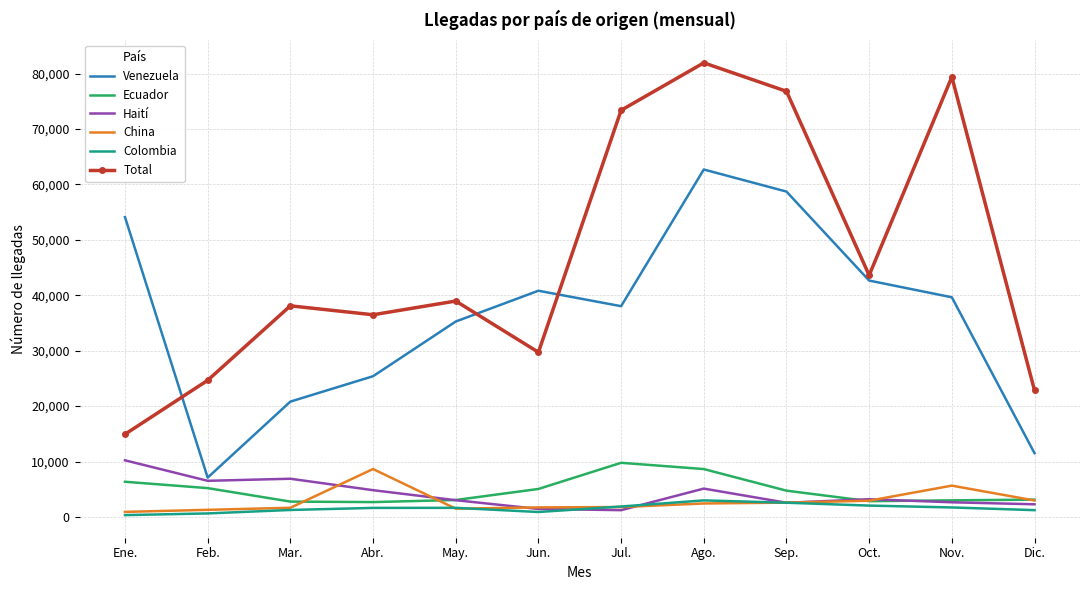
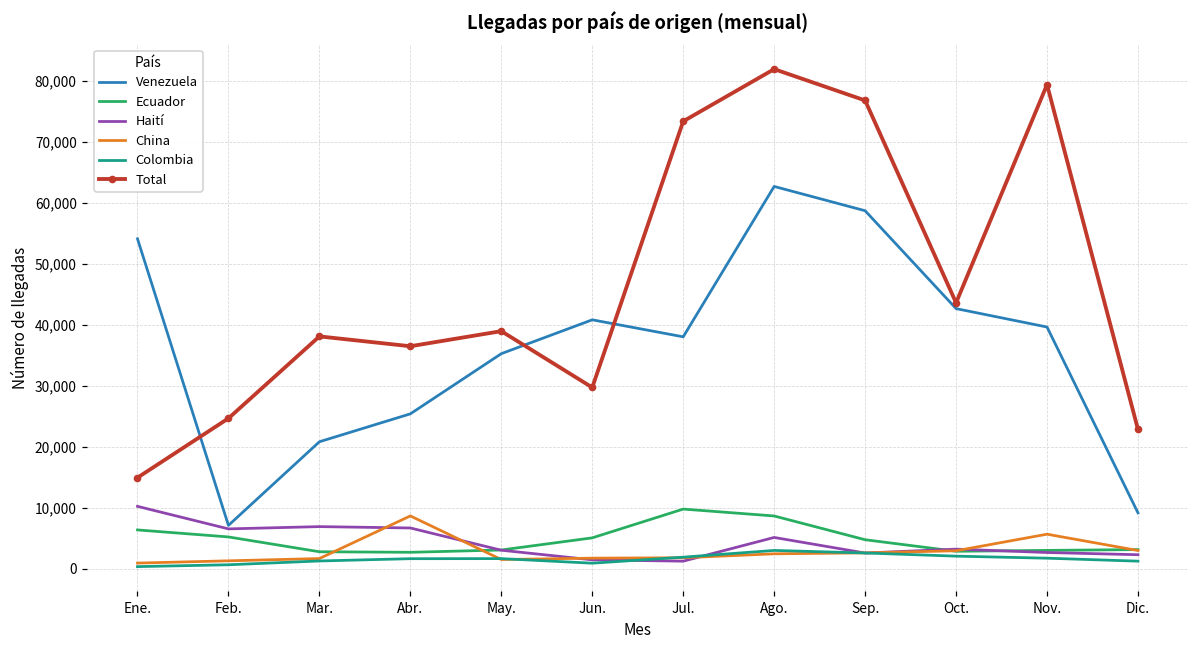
  {
    "Venezuela": {
      "Ene.": "54,000",
      "Feb.": "7,000",
      "Mar.": "21,000",
      "Abr.": "25,000",
      "May.": "35,000",
      "Jun.": "41,000",
      "Jul.": "38,000",
      "Ago.": "63,000",
      "Sep.": "59,000",
      "Oct.": "43,000",
      "Nov.": "40,000",
-     "Dic.": "12,000"
+     "Dic.": "9,000"
    },
    "Haití": {
      "Ene.": "10,000",
      "Feb.": "7,000",
      "Mar.": "7,000",
-     "Abr.": "5,000",
+     "Abr.": "7,000",
      "Jul.": "1,000",
      "Ago.": "5,000",
      "Dic.": "2,000"
    },
    "China": {
      "Ene.": "1,000",
      "Feb.": "1,000",
      "Abr.": "9,000",
      "Ago.": "2,000",
      "Nov.": "6,000"
    },
    "Total": {
      "Ene.": "15,000",
      "Feb.": "25,000",
      "Mar.": "38,000",
      "Abr.": "36,000",
      "May.": "39,000",
      "Jun.": "30,000",
      "Jul.": "73,000",
      "Ago.": "82,000",
      "Sep.": "77,000",
      "Oct.": "44,000",
      "Nov.": "79,000",
      "Dic.": "23,000"
    }
  }
